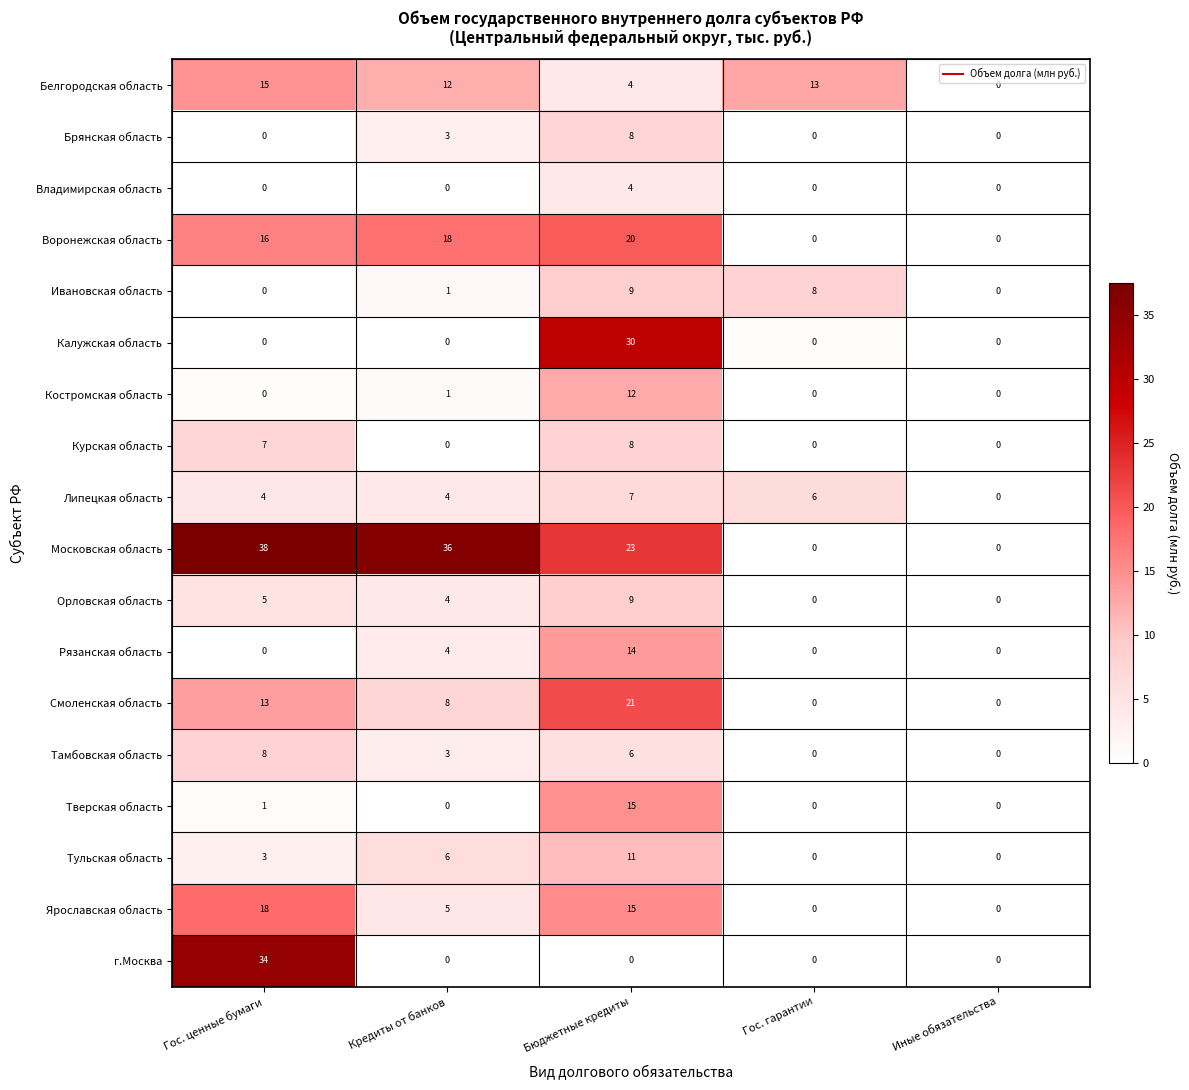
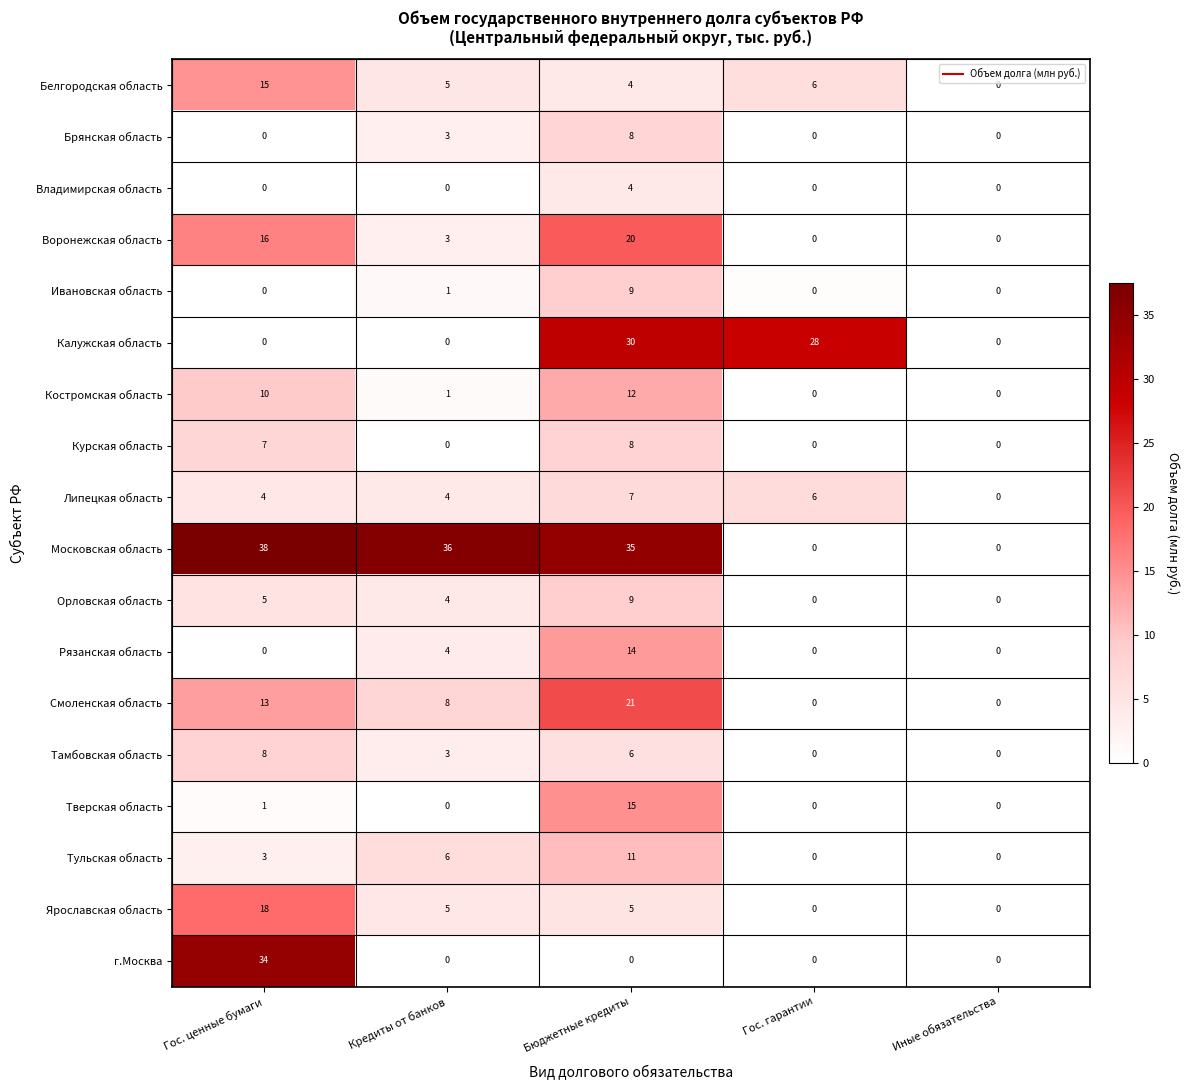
  {
    "Белгородская область": {
      "Гос. ценные бумаги": 15,
-     "Кредиты от банков": 12,
+     "Кредиты от банков": 5,
      "Бюджетные кредиты": 4,
-     "Гос. гарантии": 13
+     "Гос. гарантии": 6
    },
    "Брянская область": {
      "Гос. ценные бумаги": 0,
      "Кредиты от банков": 3,
      "Бюджетные кредиты": 8,
      "Гос. гарантии": 0,
      "Иные обязательства": 0
    },
    "Владимирская область": {
      "Гос. ценные бумаги": 0,
      "Кредиты от банков": 0,
      "Бюджетные кредиты": 4,
      "Гос. гарантии": 0,
      "Иные обязательства": 0
    },
    "Воронежская область": {
      "Гос. ценные бумаги": 16,
-     "Кредиты от банков": 18,
+     "Кредиты от банков": 3,
      "Бюджетные кредиты": 20,
      "Гос. гарантии": 0,
      "Иные обязательства": 0
    },
    "Ивановская область": {
      "Гос. ценные бумаги": 0,
      "Кредиты от банков": 1,
      "Бюджетные кредиты": 9,
-     "Гос. гарантии": 8,
+     "Гос. гарантии": 0,
      "Иные обязательства": 0
    },
    "Калужская область": {
      "Гос. ценные бумаги": 0,
      "Кредиты от банков": 0,
      "Бюджетные кредиты": 30,
-     "Гос. гарантии": 0,
+     "Гос. гарантии": 28,
      "Иные обязательства": 0
    },
    "Костромская область": {
-     "Гос. ценные бумаги": 0,
+     "Гос. ценные бумаги": 10,
      "Кредиты от банков": 1,
      "Бюджетные кредиты": 12,
      "Гос. гарантии": 0,
      "Иные обязательства": 0
    },
    "Курская область": {
      "Гос. ценные бумаги": 7,
      "Кредиты от банков": 0,
      "Бюджетные кредиты": 8,
      "Гос. гарантии": 0,
      "Иные обязательства": 0
    },
    "Липецкая область": {
      "Гос. ценные бумаги": 4,
      "Кредиты от банков": 4,
      "Бюджетные кредиты": 7,
      "Гос. гарантии": 6,
      "Иные обязательства": 0
    },
    "Московская область": {
      "Гос. ценные бумаги": 38,
      "Кредиты от банков": 36,
-     "Бюджетные кредиты": 23,
+     "Бюджетные кредиты": 35,
      "Гос. гарантии": 0,
      "Иные обязательства": 0
    },
    "Орловская область": {
      "Гос. ценные бумаги": 5,
      "Кредиты от банков": 4,
      "Бюджетные кредиты": 9,
      "Гос. гарантии": 0,
      "Иные обязательства": 0
    },
    "Рязанская область": {
      "Гос. ценные бумаги": 0,
      "Кредиты от банков": 4,
      "Бюджетные кредиты": 14,
      "Гос. гарантии": 0,
      "Иные обязательства": 0
    },
    "Смоленская область": {
      "Гос. ценные бумаги": 13,
      "Кредиты от банков": 8,
      "Бюджетные кредиты": 21,
      "Гос. гарантии": 0,
      "Иные обязательства": 0
    },
    "Тамбовская область": {
      "Гос. ценные бумаги": 8,
      "Кредиты от банков": 3,
      "Бюджетные кредиты": 6,
      "Гос. гарантии": 0,
      "Иные обязательства": 0
    },
    "Тверская область": {
      "Гос. ценные бумаги": 1,
      "Кредиты от банков": 0,
      "Бюджетные кредиты": 15,
      "Гос. гарантии": 0,
      "Иные обязательства": 0
    },
    "Тульская область": {
      "Гос. ценные бумаги": 3,
      "Кредиты от банков": 6,
      "Бюджетные кредиты": 11,
      "Гос. гарантии": 0,
      "Иные обязательства": 0
    },
    "Ярославская область": {
      "Гос. ценные бумаги": 18,
      "Кредиты от банков": 5,
-     "Бюджетные кредиты": 15,
+     "Бюджетные кредиты": 5,
      "Гос. гарантии": 0,
      "Иные обязательства": 0
    },
    "г.Москва": {
      "Гос. ценные бумаги": 34,
      "Кредиты от банков": 0,
      "Бюджетные кредиты": 0,
      "Гос. гарантии": 0,
      "Иные обязательства": 0
    }
  }
